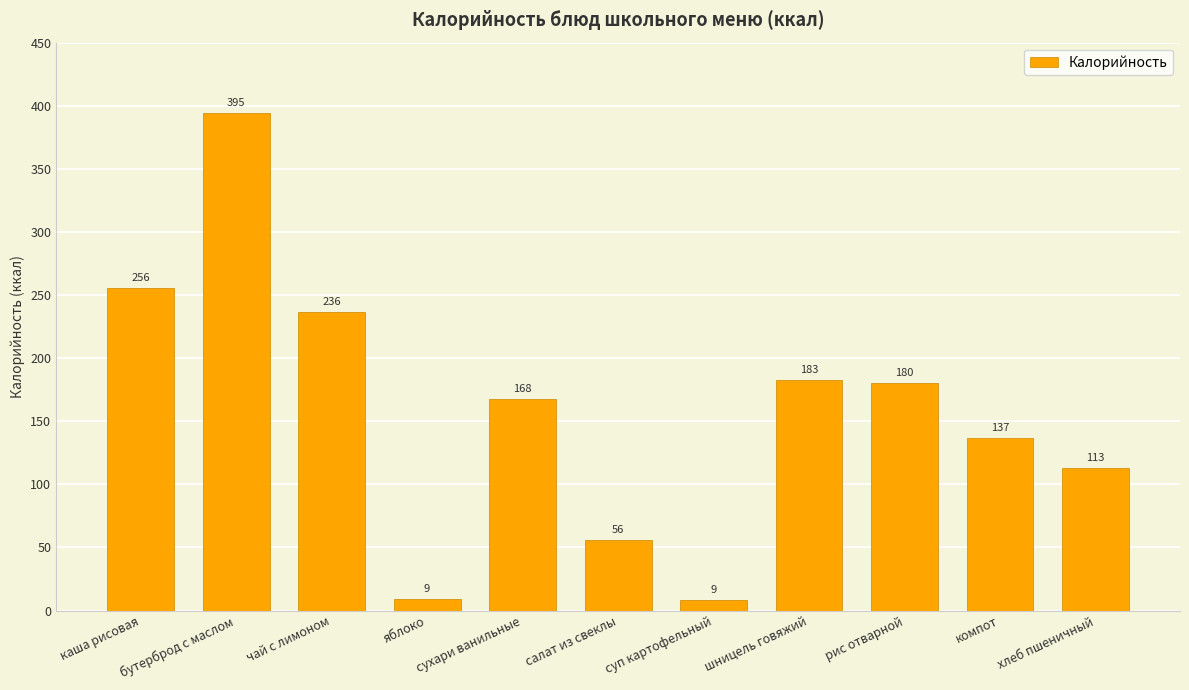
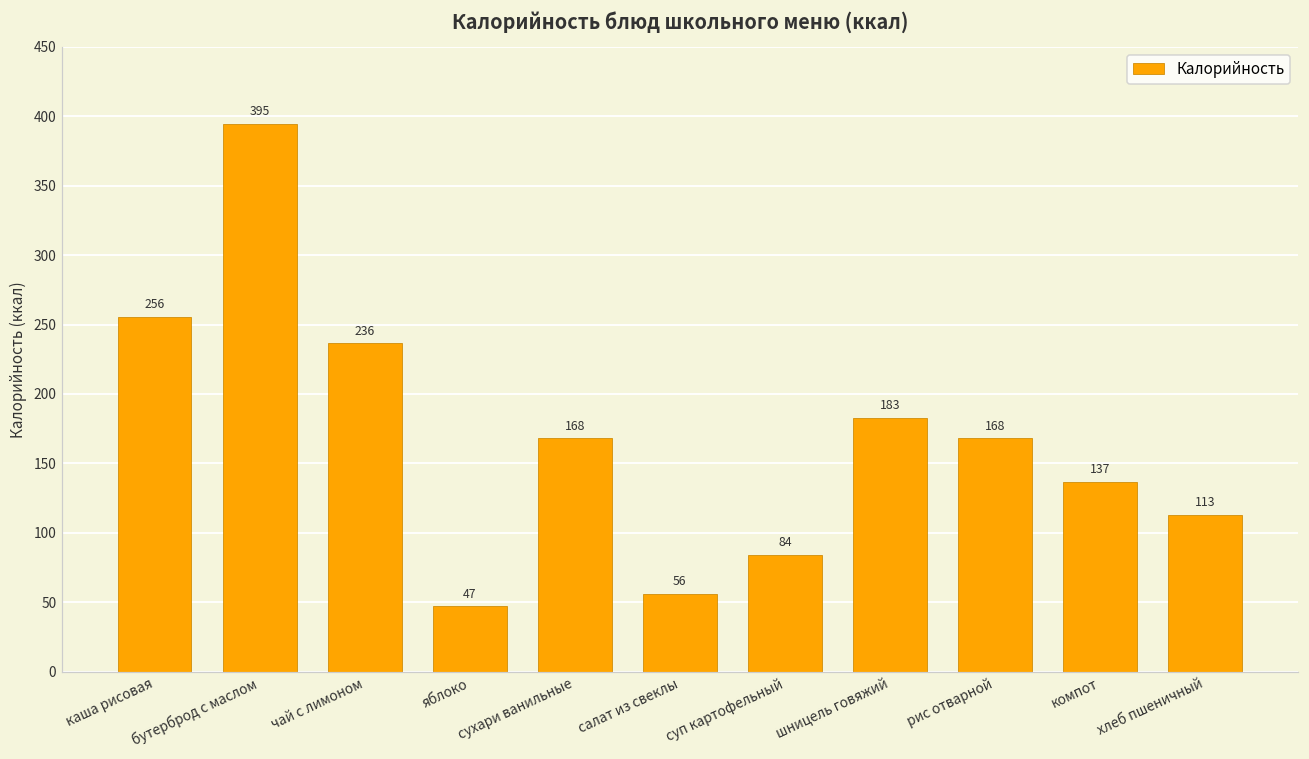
  {
    "каша рисовая": 256,
    "бутерброд с маслом": 395,
    "чай с лимоном": 236,
-   "яблоко": 9,
+   "яблоко": 47,
    "сухари ванильные": 168,
    "салат из свеклы": 56,
-   "суп картофельный": 9,
+   "суп картофельный": 84,
    "шницель говяжий": 183,
-   "рис отварной": 180,
+   "рис отварной": 168,
    "компот": 137,
    "хлеб пшеничный": 113
  }
